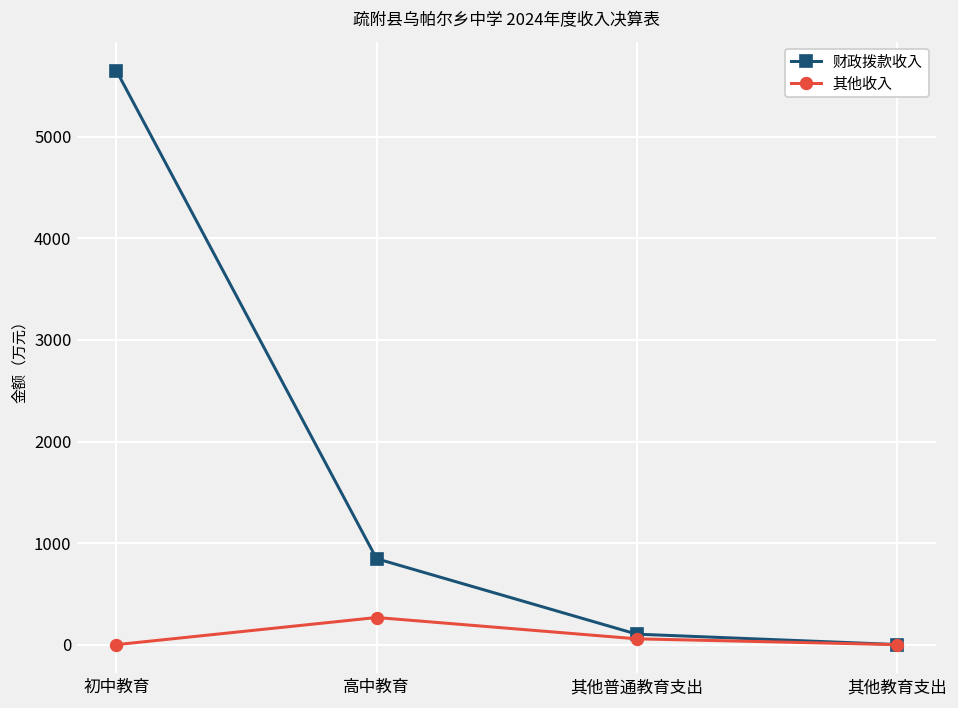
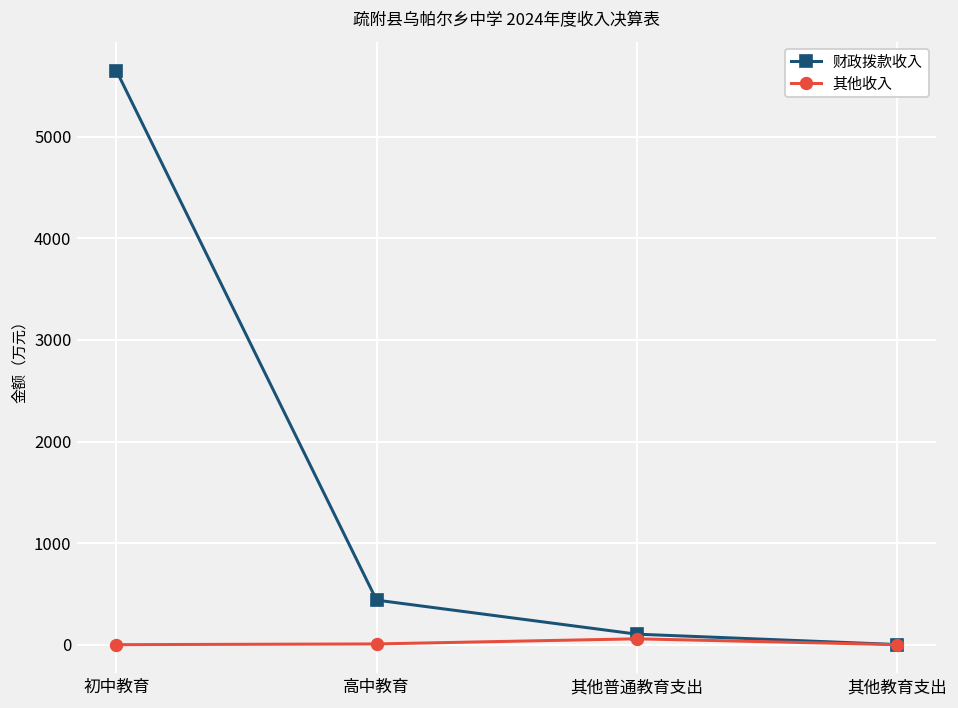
  {
    "财政拨款收入": {
      "初中教育": 5700,
-     "高中教育": 800,
+     "高中教育": 400,
      "其他普通教育支出": 100
    },
    "其他收入": {
      "初中教育": 0,
-     "高中教育": 300,
+     "高中教育": 0,
      "其他普通教育支出": 100
    }
  }
